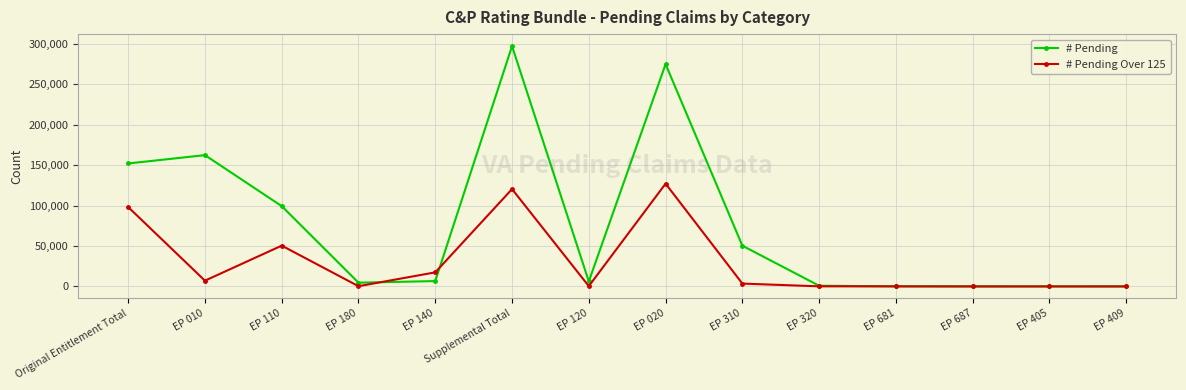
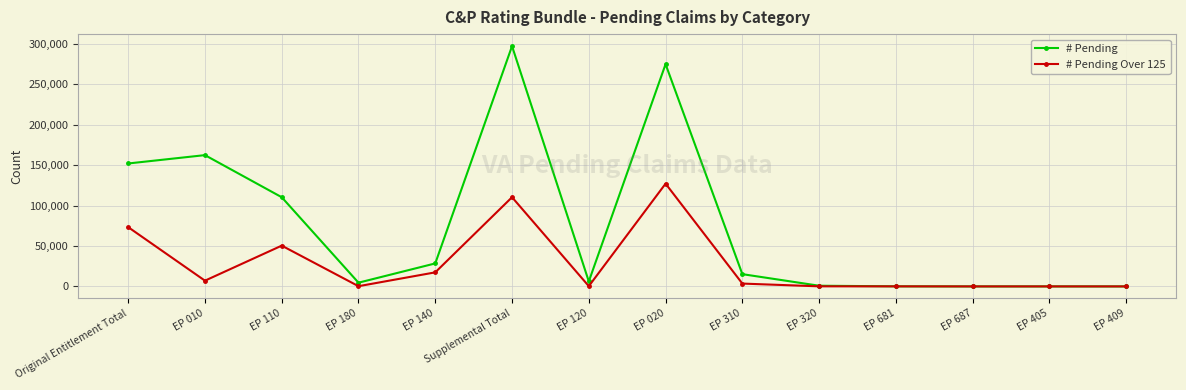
  {
    "# Pending": {
      "Original Entitlement Total": "150,000",
      "EP 010": "160,000",
-     "EP 110": "100,000",
+     "EP 110": "110,000",
      "EP 180": "0",
-     "EP 140": "10,000",
+     "EP 140": "30,000",
      "Supplemental Total": "300,000",
      "EP 120": "10,000",
      "EP 020": "270,000",
-     "EP 310": "50,000"
+     "EP 310": "20,000"
    },
    "# Pending Over 125": {
-     "Original Entitlement Total": "100,000",
+     "Original Entitlement Total": "70,000",
      "EP 010": "10,000",
      "EP 110": "50,000",
      "EP 180": "0",
      "EP 140": "20,000",
-     "Supplemental Total": "120,000",
+     "Supplemental Total": "110,000",
      "EP 120": "0",
      "EP 020": "130,000",
      "EP 310": "0"
    }
  }
